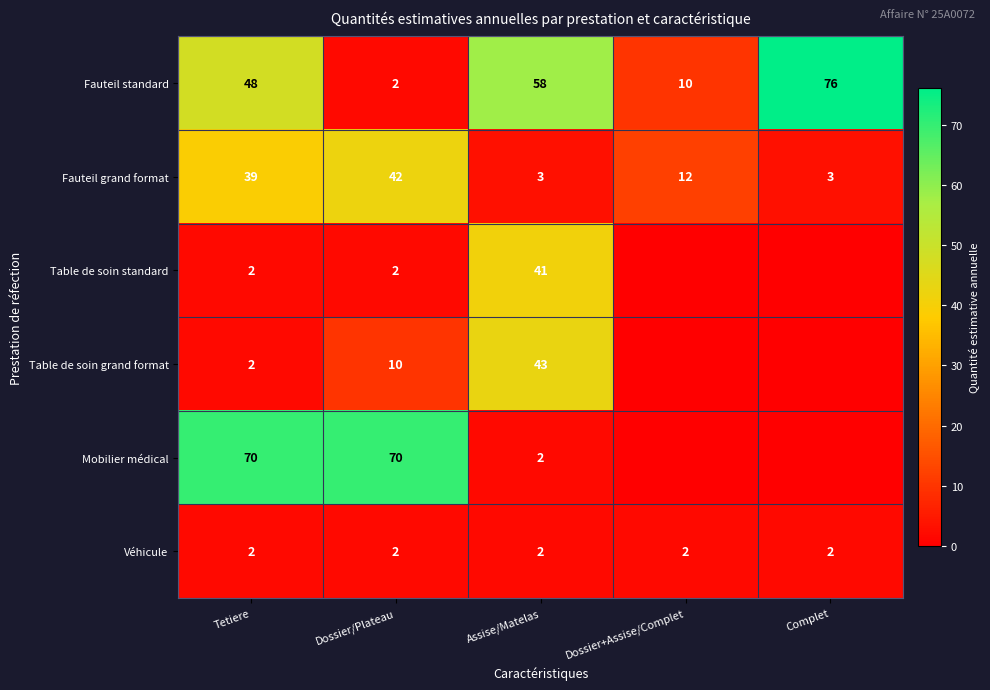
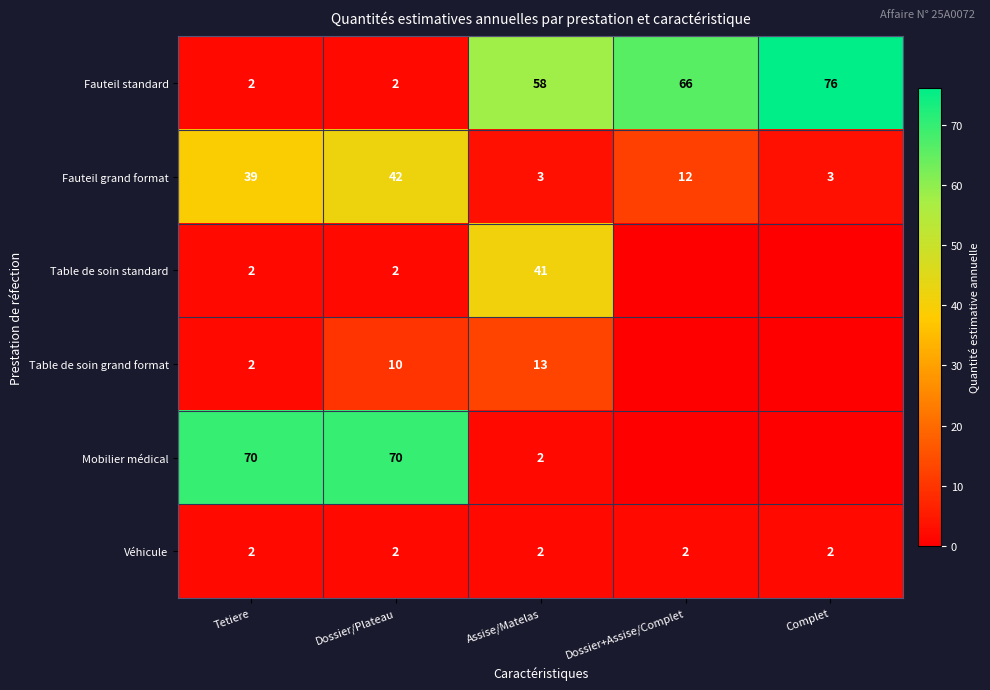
  {
    "Fauteil standard": {
-     "Tetiere": 48,
+     "Tetiere": 2,
      "Dossier/Plateau": 2,
      "Assise/Matelas": 58,
-     "Dossier+Assise/Complet": 10,
+     "Dossier+Assise/Complet": 66,
      "Complet": 76
    },
    "Fauteil grand format": {
      "Tetiere": 39,
      "Dossier/Plateau": 42,
      "Assise/Matelas": 3,
      "Dossier+Assise/Complet": 12,
      "Complet": 3
    },
    "Table de soin standard": {
      "Tetiere": 2,
      "Dossier/Plateau": 2,
      "Assise/Matelas": 41
    },
    "Table de soin grand format": {
      "Tetiere": 2,
      "Dossier/Plateau": 10,
-     "Assise/Matelas": 43
+     "Assise/Matelas": 13
    },
    "Mobilier médical": {
      "Tetiere": 70,
      "Dossier/Plateau": 70,
      "Assise/Matelas": 2
    },
    "Véhicule": {
      "Tetiere": 2,
      "Dossier/Plateau": 2,
      "Assise/Matelas": 2,
      "Dossier+Assise/Complet": 2,
      "Complet": 2
    }
  }
